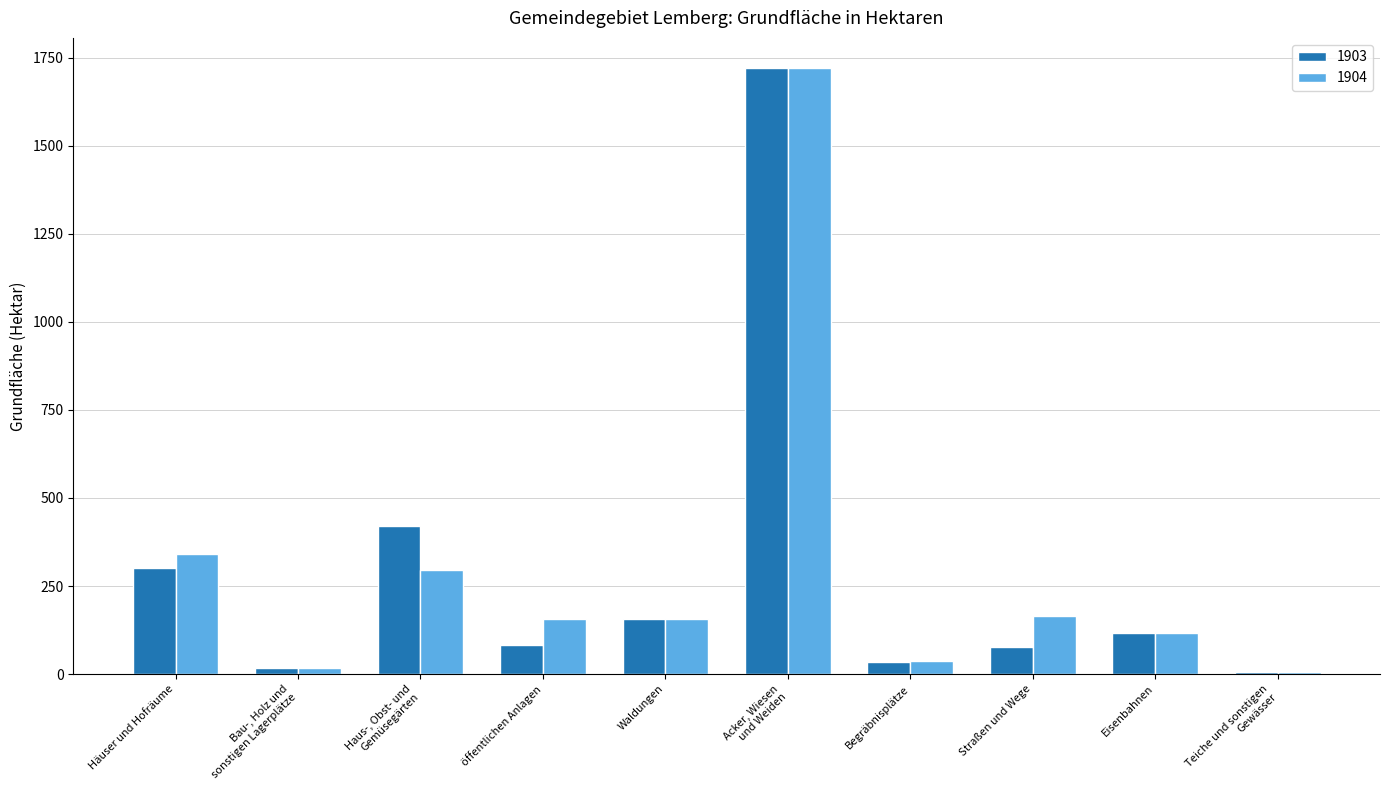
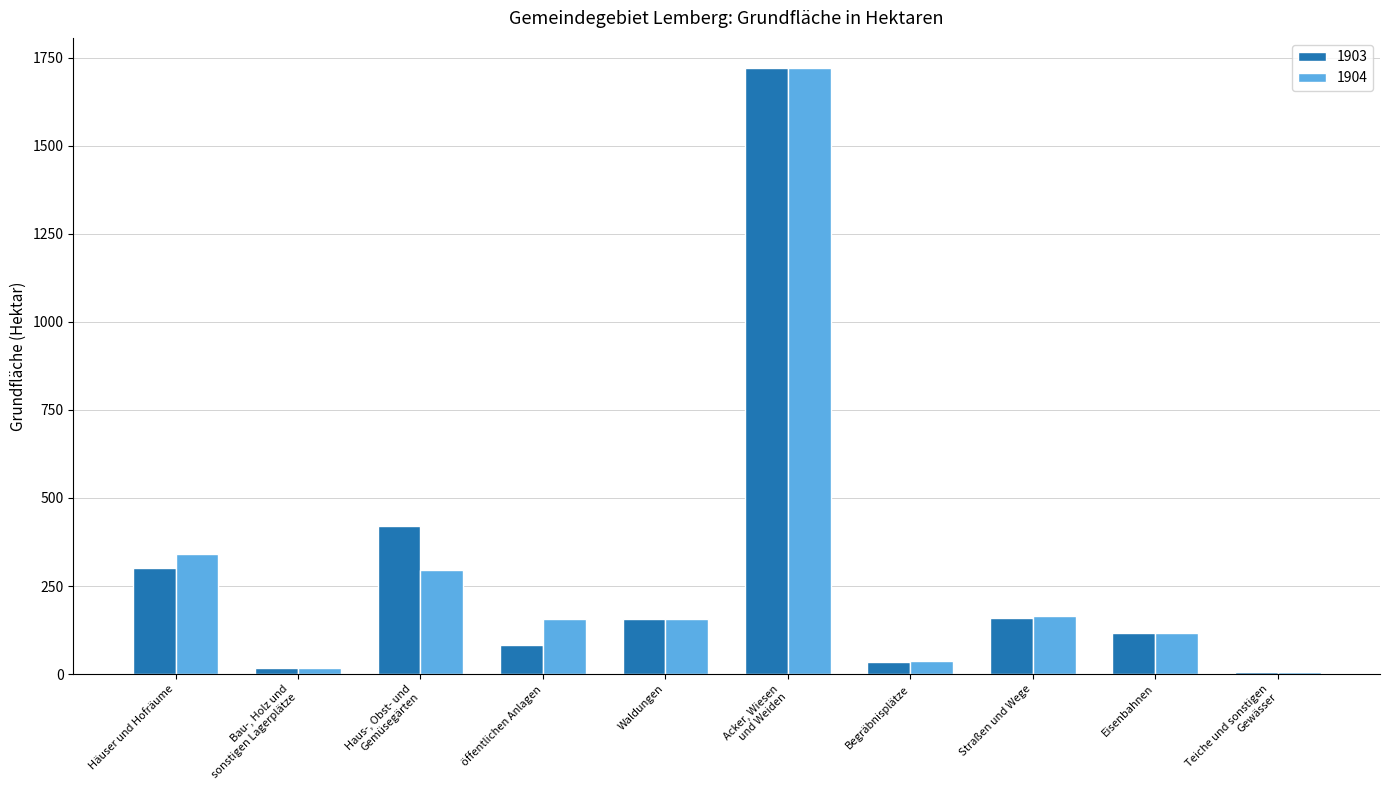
  {
    "1903": {
      "Häuser und Hofräume": 300,
      "Bau-, Holz und sonstigen Lagerplätze": 20,
      "Haus-, Obst- und Gemüsegärten": 420,
      "öffentlichen Anlagen": 80,
      "Waldungen": 160,
      "Acker, Wiesen und Weiden": 1720,
      "Begräbnisplätze": 40,
-     "Straßen und Wege": 80,
+     "Straßen und Wege": 160,
      "Eisenbahnen": 120,
      "Teiche und sonstigen Gewässer": 10
    },
    "1904": {
      "Häuser und Hofräume": 340,
      "Bau-, Holz und sonstigen Lagerplätze": 20,
      "Haus-, Obst- und Gemüsegärten": 300,
      "öffentlichen Anlagen": 160,
      "Waldungen": 160,
      "Acker, Wiesen und Weiden": 1720,
      "Begräbnisplätze": 40,
      "Straßen und Wege": 170,
      "Eisenbahnen": 120,
      "Teiche und sonstigen Gewässer": 10
    }
  }
